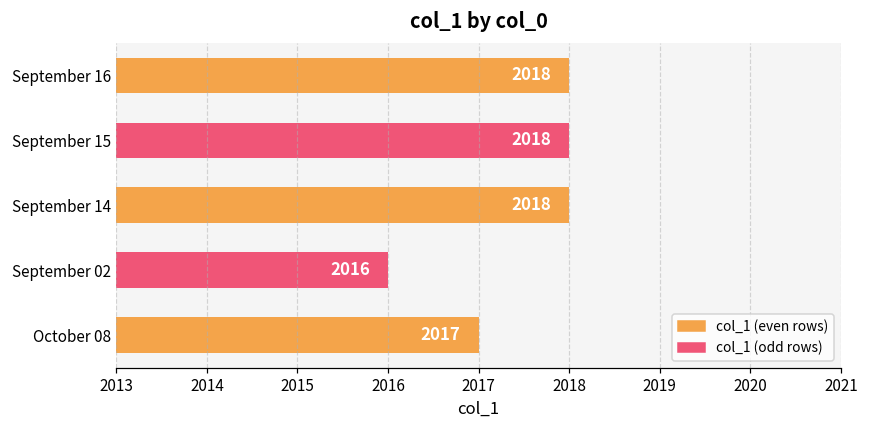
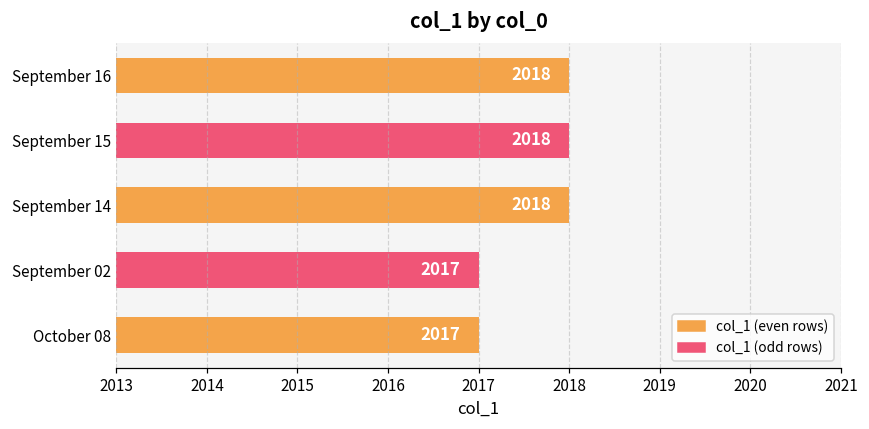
  {
    "September 16": 2018,
    "September 15": 2018,
    "September 14": 2018,
-   "September 02": 2016,
+   "September 02": 2017,
    "October 08": 2017
  }
